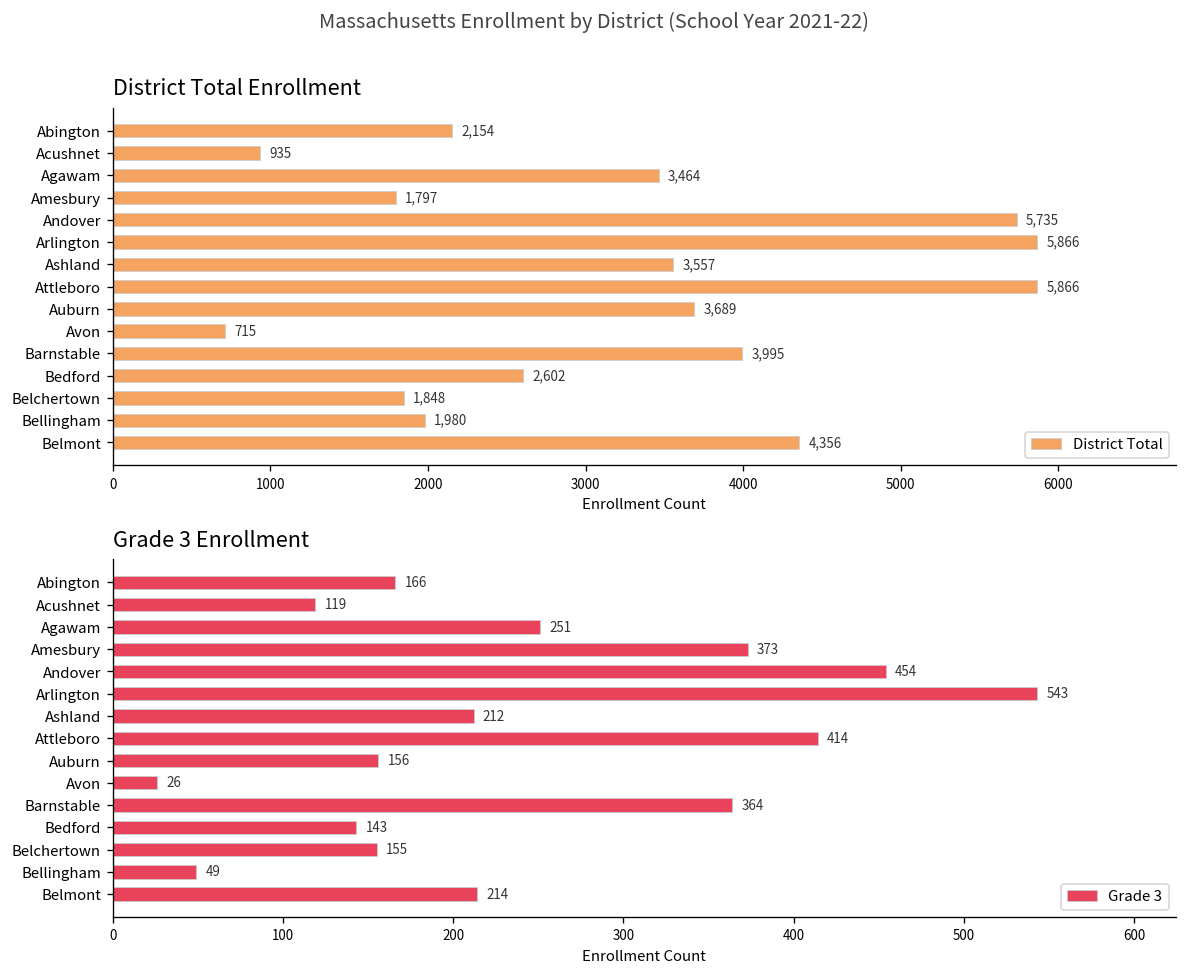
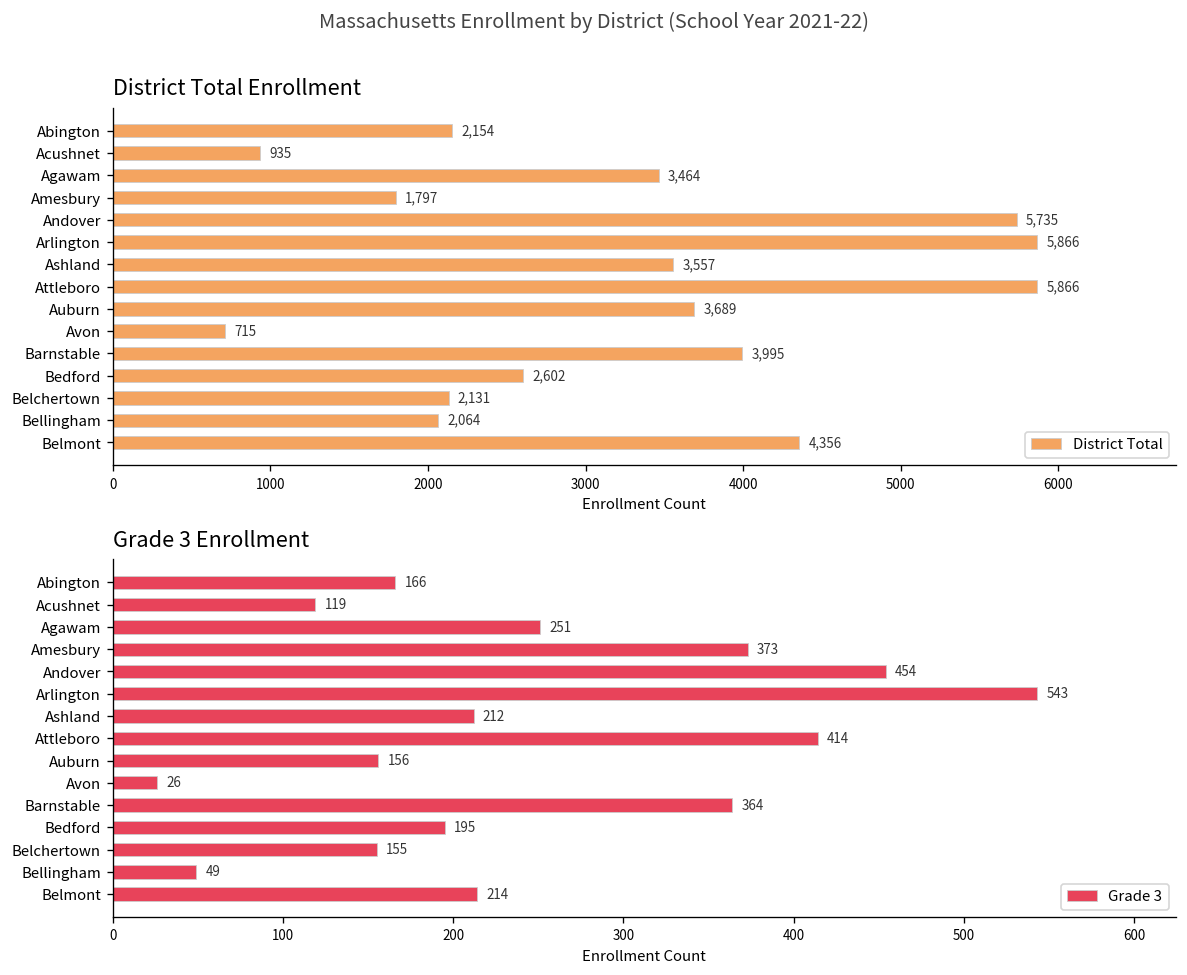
  {
    "District Total Enrollment": {
      "Abington": "2,154",
      "Acushnet": "935",
      "Agawam": "3,464",
      "Amesbury": "1,797",
      "Andover": "5,735",
      "Arlington": "5,866",
      "Ashland": "3,557",
      "Attleboro": "5,866",
      "Auburn": "3,689",
      "Avon": "715",
      "Barnstable": "3,995",
      "Bedford": "2,602",
-     "Belchertown": "1,848",
-     "Bellingham": "1,980",
+     "Belchertown": "2,131",
+     "Bellingham": "2,064",
      "Belmont": "4,356"
    },
    "Grade 3 Enrollment": {
      "Abington": "166",
      "Acushnet": "119",
      "Agawam": "251",
      "Amesbury": "373",
      "Andover": "454",
      "Arlington": "543",
      "Ashland": "212",
      "Attleboro": "414",
      "Auburn": "156",
      "Avon": "26",
      "Barnstable": "364",
-     "Bedford": "143",
+     "Bedford": "195",
      "Belchertown": "155",
      "Bellingham": "49",
      "Belmont": "214"
    }
  }
